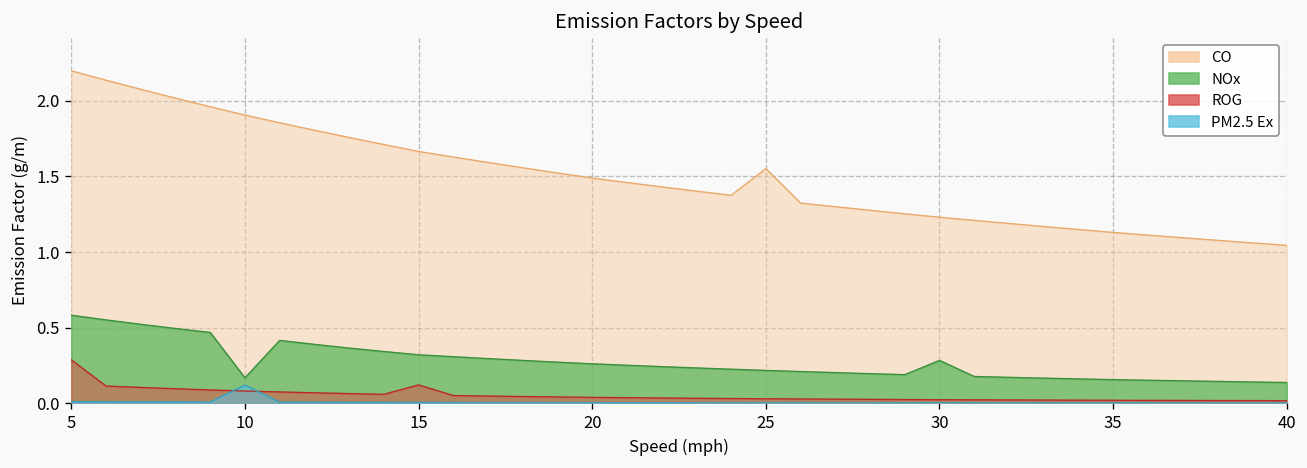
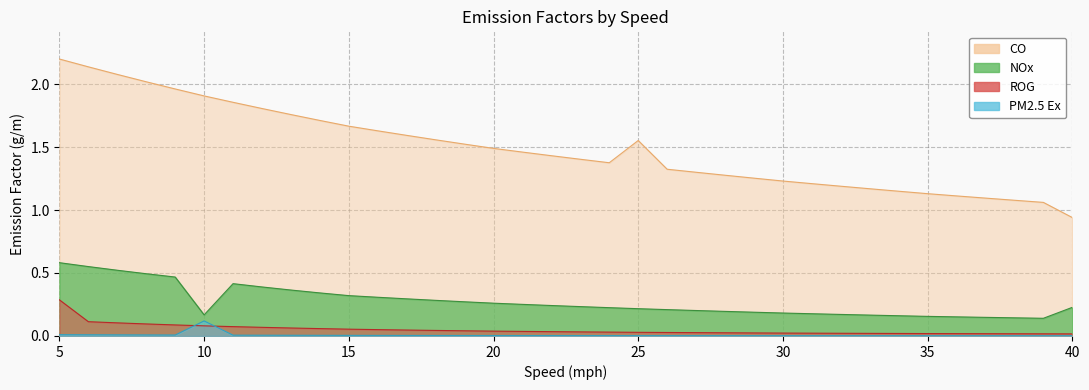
  {
    "CO": {
      "5": 2.20,
      "10": 1.91,
      "15": 1.67,
      "20": 1.49,
      "25": 1.55,
      "30": 1.23,
      "35": 1.13,
-     "40": 1.04
+     "40": 0.94
    },
    "NOx": {
      "5": 0.58,
      "10": 0.17,
      "15": 0.32,
      "20": 0.26,
      "25": 0.22,
-     "30": 0.28,
+     "30": 0.18,
      "35": 0.16,
-     "40": 0.14
+     "40": 0.23
    },
    "ROG": {
      "5": 0.29,
      "10": 0.08,
-     "15": 0.12,
+     "15": 0.05,
      "20": 0.04,
      "25": 0.03,
      "30": 0.02
    },
    "PM2.5 Ex": {
      "5": 0.01,
      "10": 0.12,
      "15": 0.00,
      "20": 0.00,
      "25": 0.00,
      "30": 0.00
    }
  }
